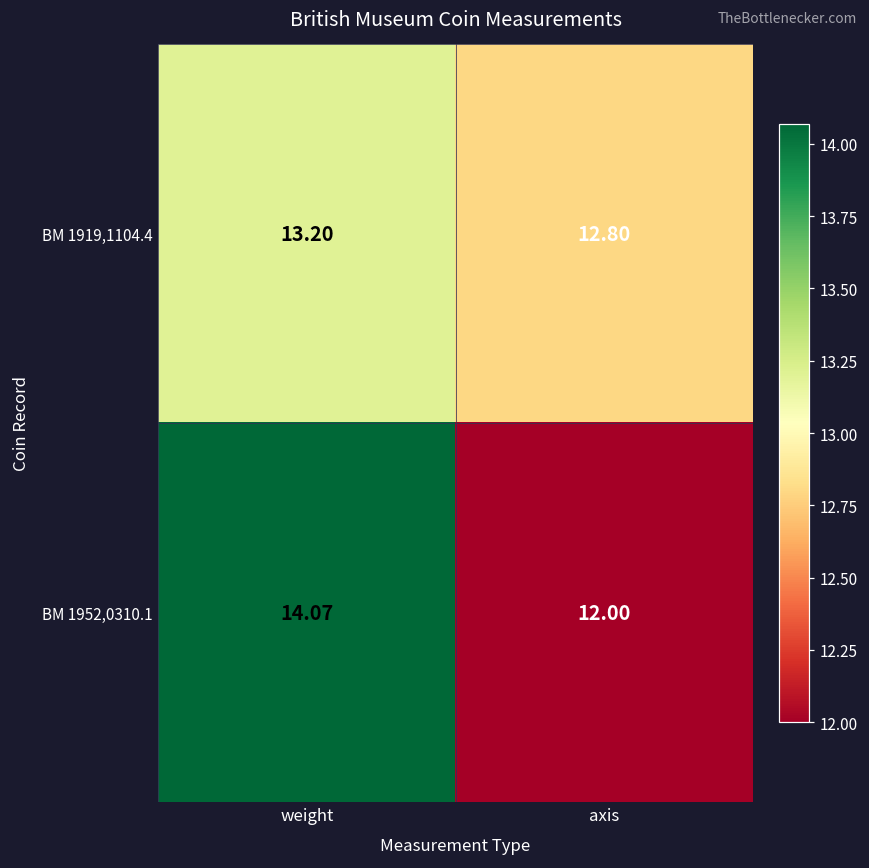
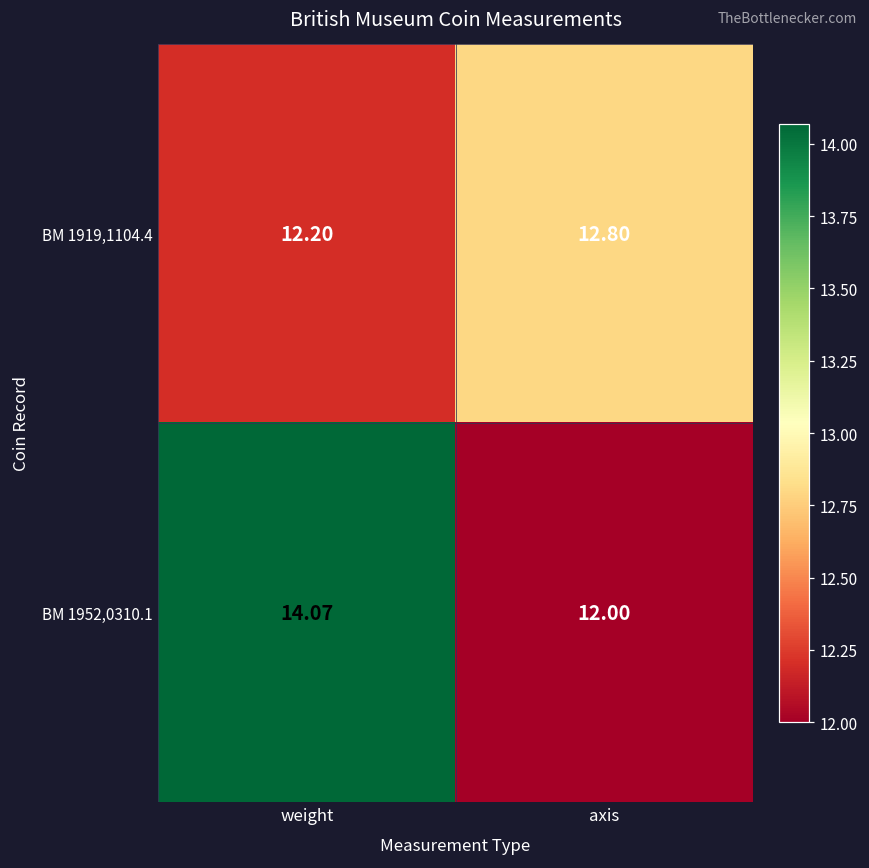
  {
    "BM 1919,1104.4": {
-     "weight": 13.20,
+     "weight": 12.20,
      "axis": 12.80
    },
    "BM 1952,0310.1": {
      "weight": 14.07,
      "axis": 12.00
    }
  }
